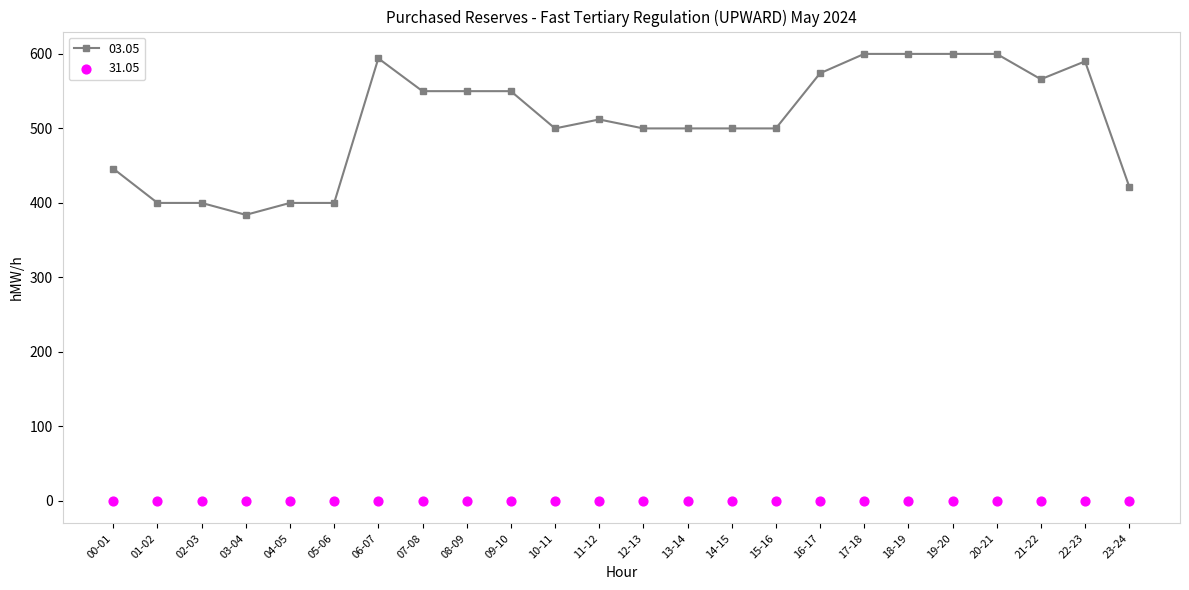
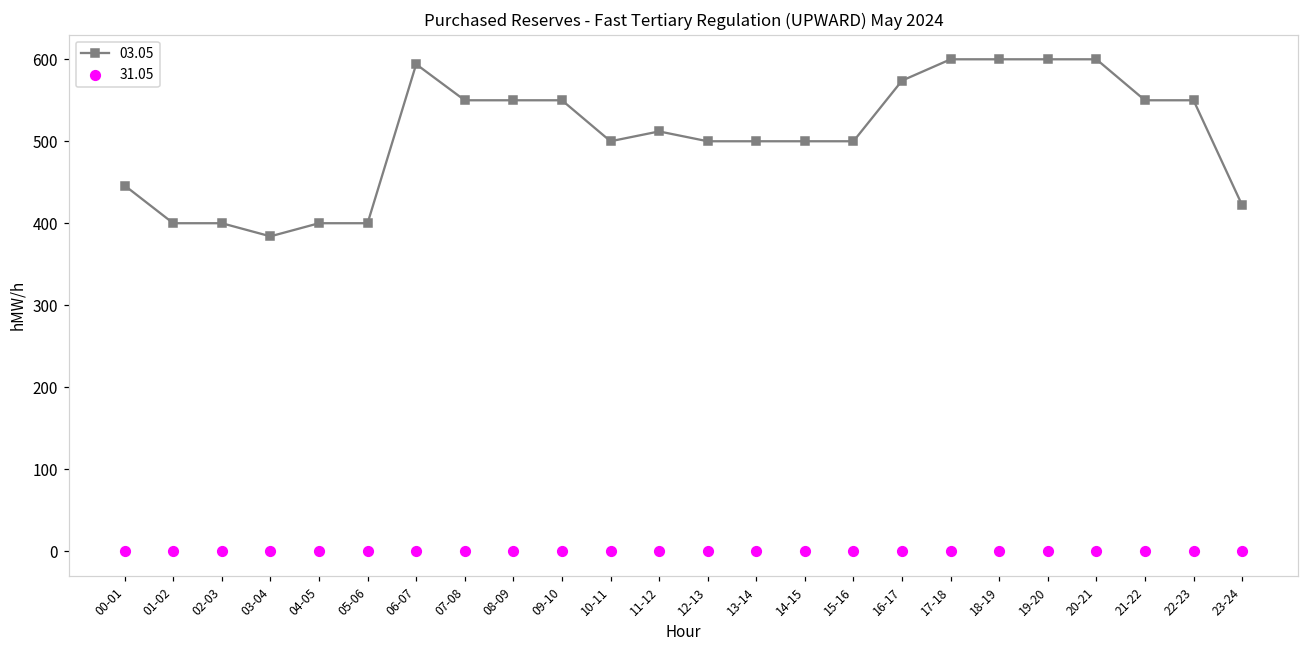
  {
    "03.05": {
      "00-01": 450,
      "01-02": 400,
      "02-03": 400,
      "03-04": 380,
      "04-05": 400,
      "05-06": 400,
      "06-07": 590,
      "07-08": 550,
      "08-09": 550,
      "09-10": 550,
      "10-11": 500,
      "11-12": 510,
      "12-13": 500,
      "13-14": 500,
      "14-15": 500,
      "15-16": 500,
      "16-17": 570,
      "17-18": 600,
      "18-19": 600,
      "19-20": 600,
      "20-21": 600,
-     "21-22": 570,
-     "22-23": 590,
+     "21-22": 550,
+     "22-23": 550,
      "23-24": 420
    }
  }
